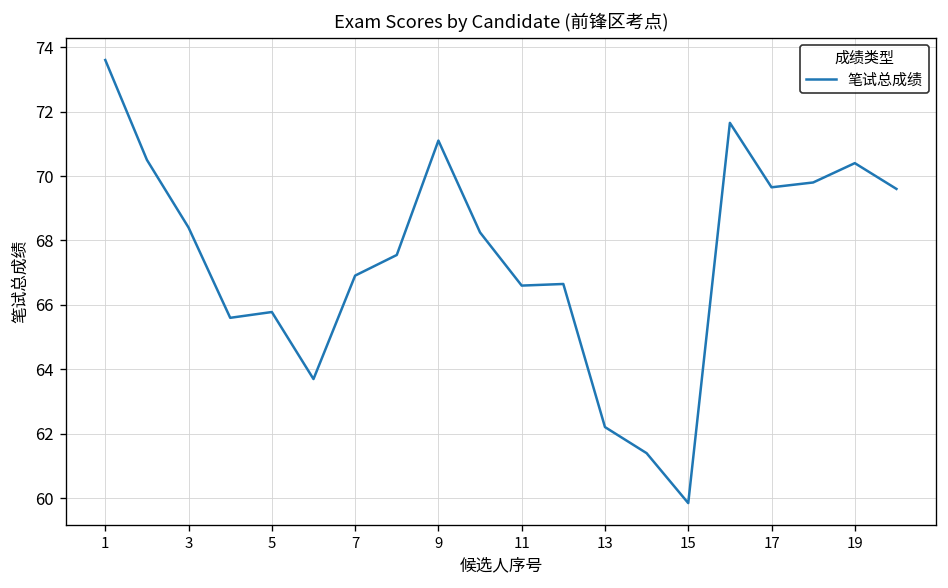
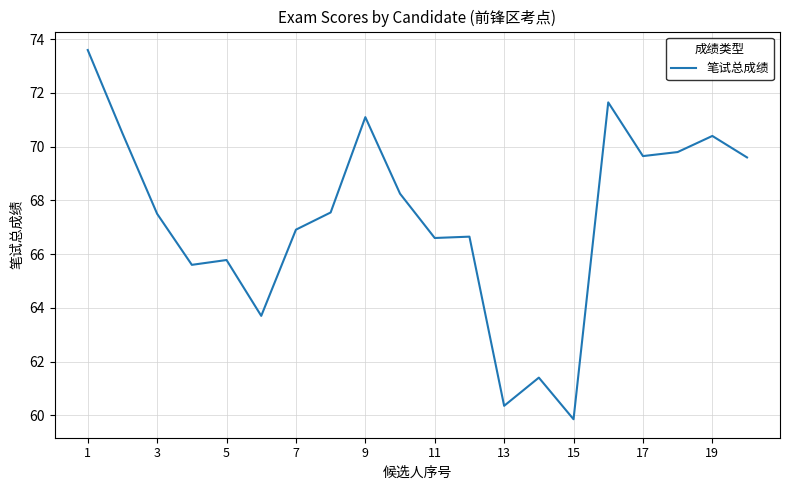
  {
    "1": 73.6,
-   "3": 68.4,
+   "3": 67.5,
    "5": 65.8,
    "7": 66.9,
    "9": 71.1,
    "11": 66.6,
-   "13": 62.2,
+   "13": 60.4,
    "15": 59.9,
    "17": 69.7,
    "19": 70.4
  }
